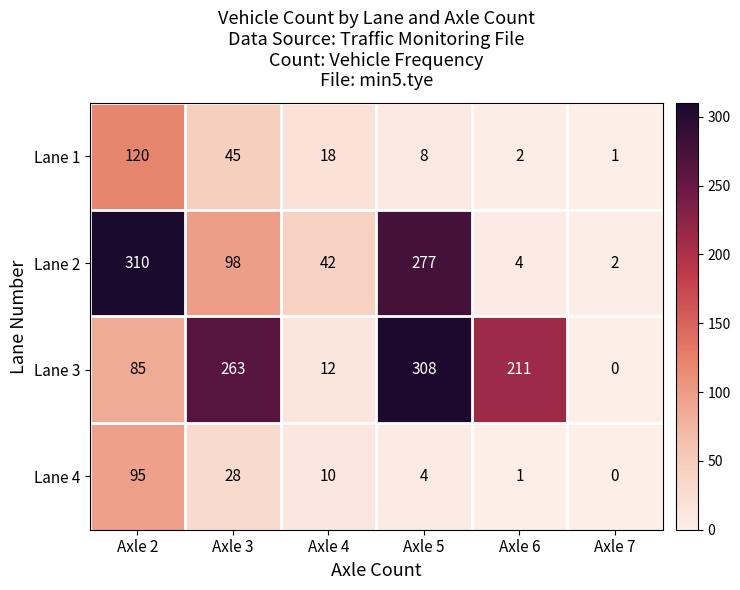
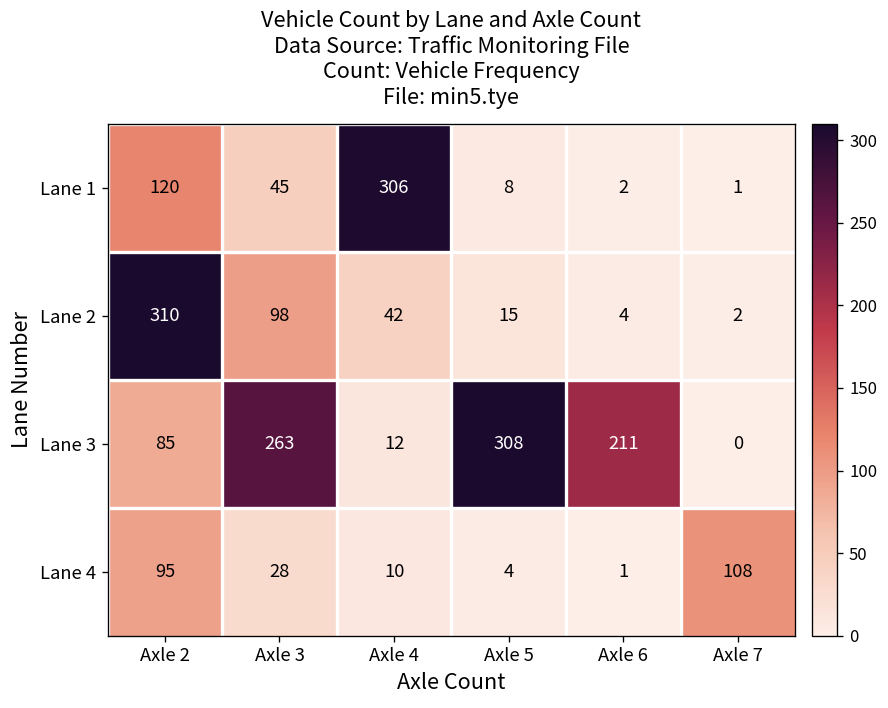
  {
    "Lane 1": {
      "Axle 2": 120,
      "Axle 3": 45,
-     "Axle 4": 18,
+     "Axle 4": 306,
      "Axle 5": 8,
      "Axle 6": 2,
      "Axle 7": 1
    },
    "Lane 2": {
      "Axle 2": 310,
      "Axle 3": 98,
      "Axle 4": 42,
-     "Axle 5": 277,
+     "Axle 5": 15,
      "Axle 6": 4,
      "Axle 7": 2
    },
    "Lane 3": {
      "Axle 2": 85,
      "Axle 3": 263,
      "Axle 4": 12,
      "Axle 5": 308,
      "Axle 6": 211,
      "Axle 7": 0
    },
    "Lane 4": {
      "Axle 2": 95,
      "Axle 3": 28,
      "Axle 4": 10,
      "Axle 5": 4,
      "Axle 6": 1,
-     "Axle 7": 0
+     "Axle 7": 108
    }
  }
